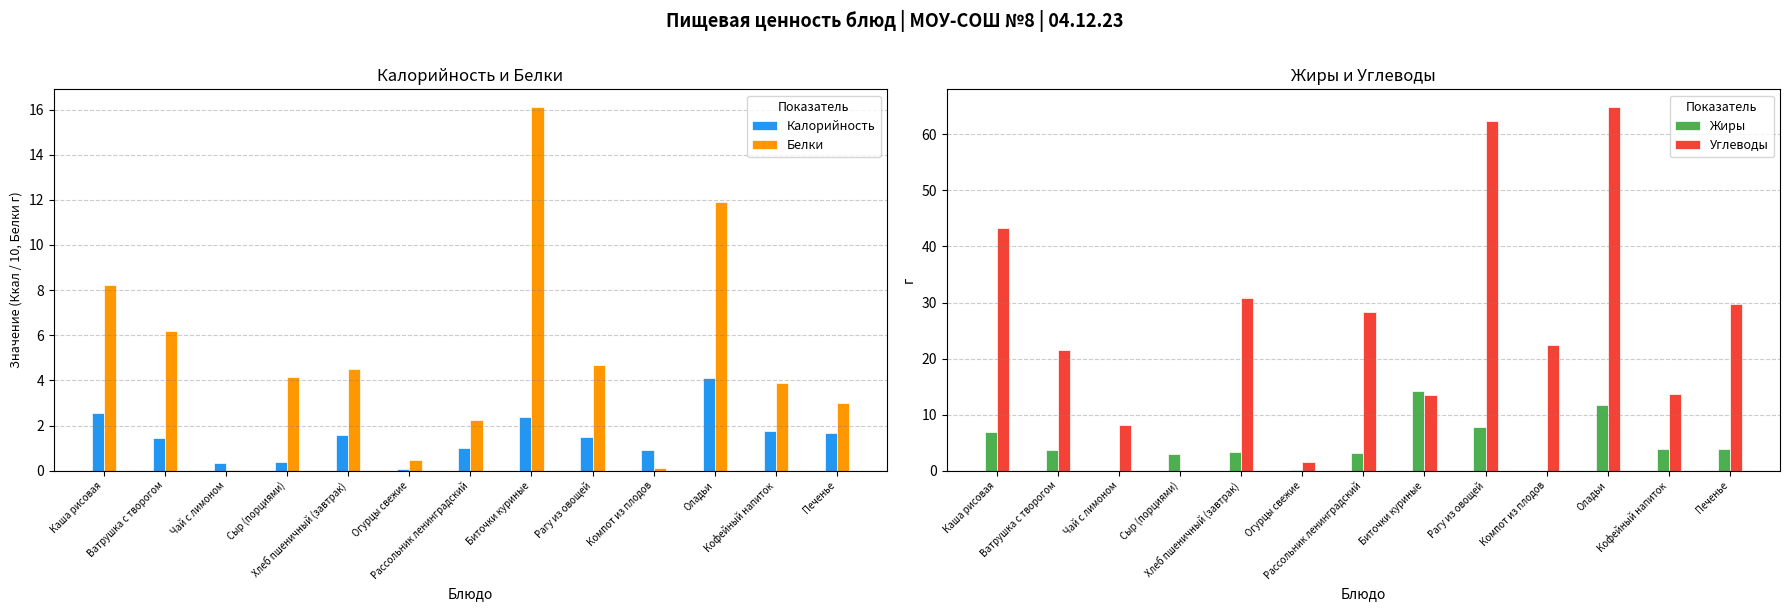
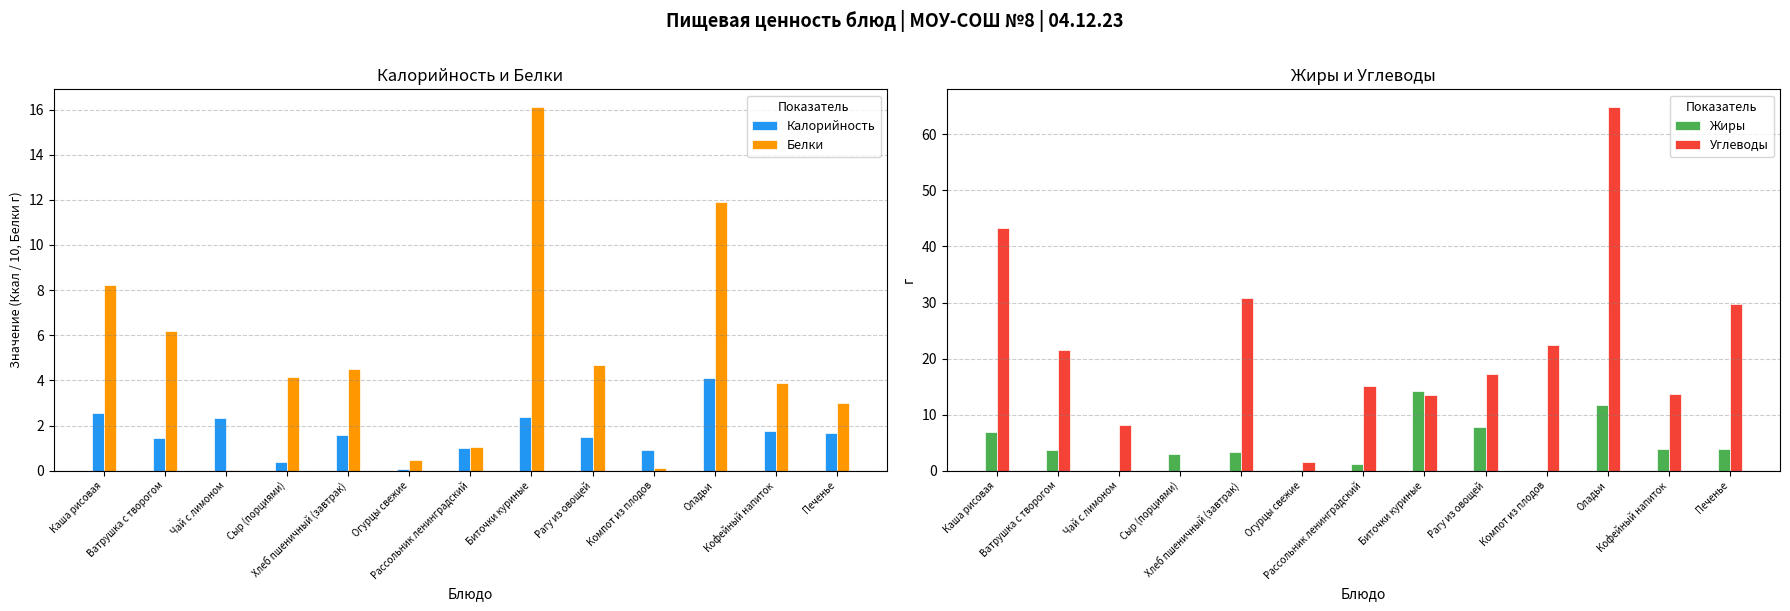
  {
    "Калорийность и Белки": {
      "Калорийность": {
        "Каша рисовая": 2.5,
        "Ватрушка с творогом": 1.4,
-       "Чай с лимоном": 0.3,
+       "Чай с лимоном": 2.3,
        "Сыр (порциями)": 0.4,
        "Хлеб пшеничный (завтрак)": 1.6,
        "Рассольник ленинградский": 1.0,
        "Биточки куриные": 2.4,
        "Рагу из овощей": 1.5,
        "Компот из плодов": 0.9,
        "Оладьи": 4.1,
        "Кофейный напиток": 1.8,
        "Печенье": 1.7
      },
      "Белки": {
        "Каша рисовая": 8.2,
        "Ватрушка с творогом": 6.2,
        "Сыр (порциями)": 4.2,
        "Хлеб пшеничный (завтрак)": 4.5,
        "Огурцы свежие": 0.5,
-       "Рассольник ленинградский": 2.2,
+       "Рассольник ленинградский": 1.1,
        "Биточки куриные": 16.1,
        "Рагу из овощей": 4.7,
        "Компот из плодов": 0.1,
        "Оладьи": 11.9,
        "Кофейный напиток": 3.9,
        "Печенье": 3.0
      }
    },
    "Жиры и Углеводы": {
      "Жиры": {
        "Каша рисовая": 7,
        "Ватрушка с творогом": 4,
        "Сыр (порциями)": 3,
        "Хлеб пшеничный (завтрак)": 3,
-       "Рассольник ленинградский": 3,
+       "Рассольник ленинградский": 1,
        "Биточки куриные": 14,
        "Рагу из овощей": 8,
        "Оладьи": 12,
        "Кофейный напиток": 4,
        "Печенье": 4
      },
      "Углеводы": {
        "Каша рисовая": 43,
        "Ватрушка с творогом": 21,
        "Чай с лимоном": 8,
        "Сыр (порциями)": 0,
        "Хлеб пшеничный (завтрак)": 31,
        "Огурцы свежие": 2,
-       "Рассольник ленинградский": 28,
+       "Рассольник ленинградский": 15,
        "Биточки куриные": 13,
-       "Рагу из овощей": 62,
+       "Рагу из овощей": 17,
        "Компот из плодов": 22,
        "Оладьи": 65,
        "Кофейный напиток": 14,
        "Печенье": 30
      }
    }
  }
